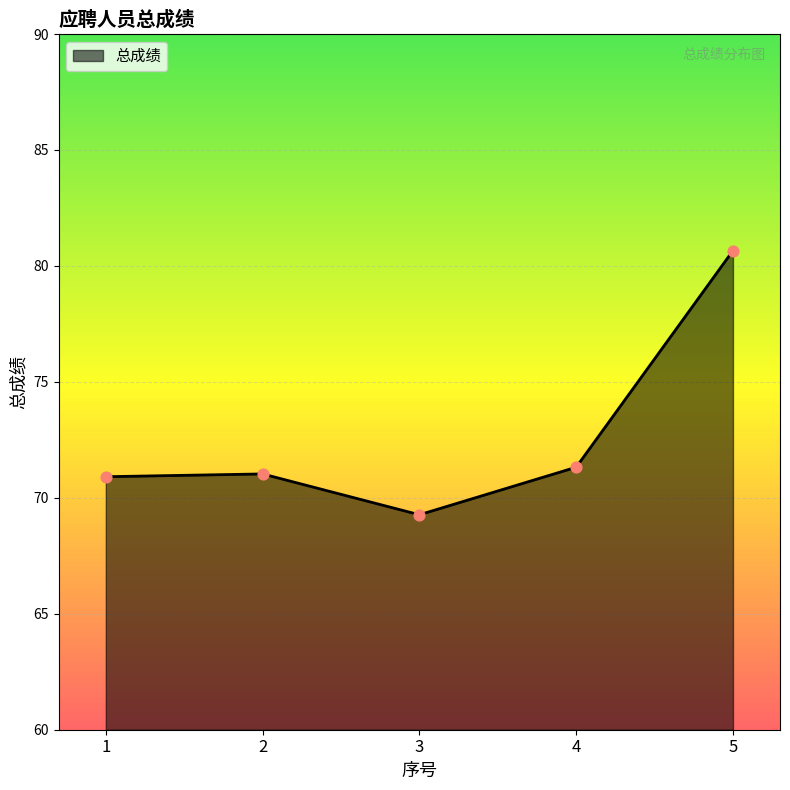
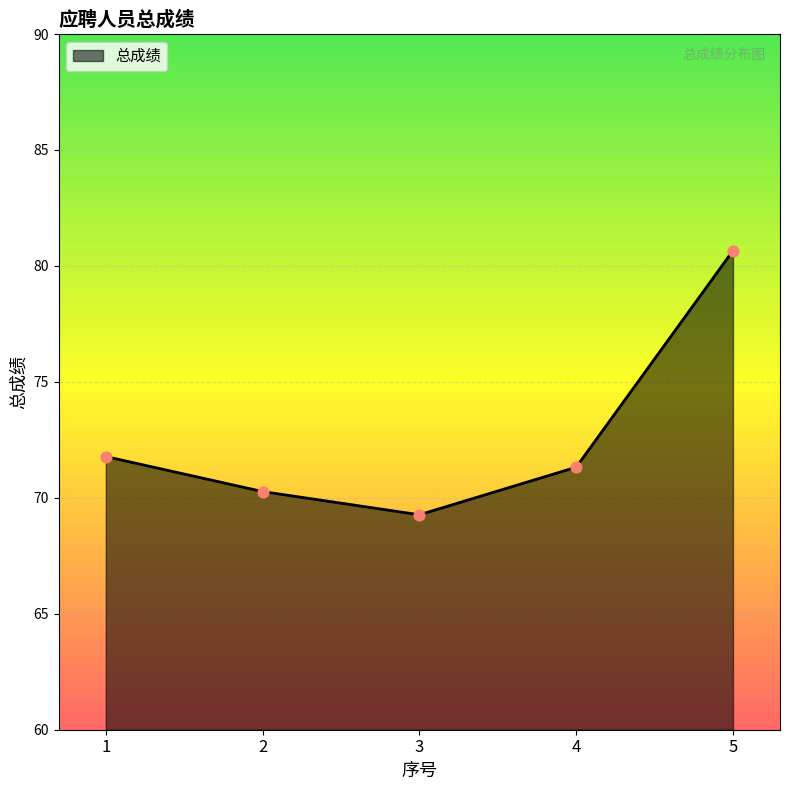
  {
-   "1": 70.9,
-   "2": 71.0,
+   "1": 71.8,
+   "2": 70.3,
    "3": 69.3,
    "4": 71.3,
    "5": 80.7
  }
